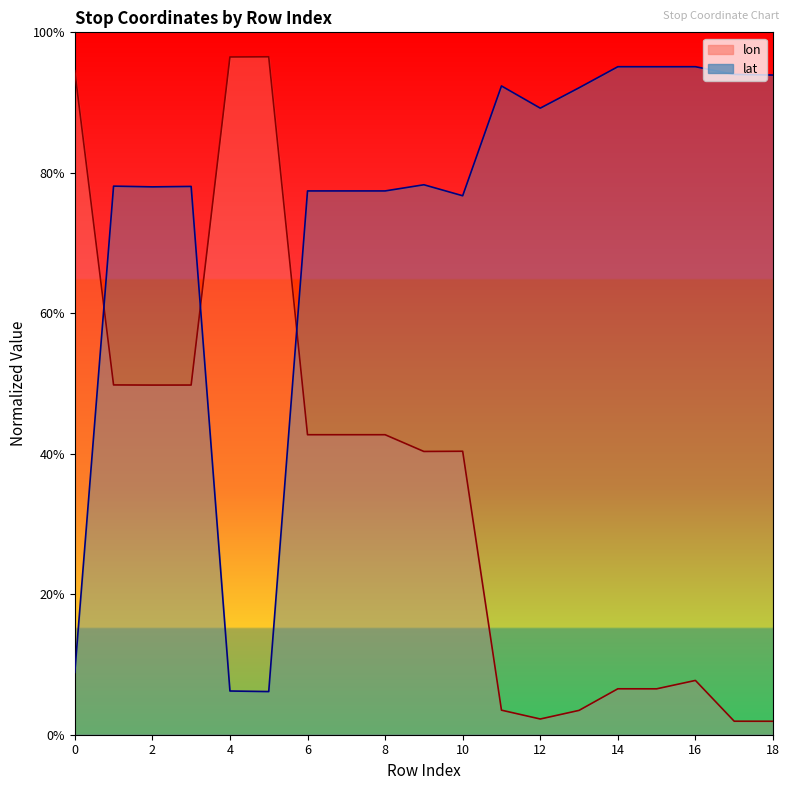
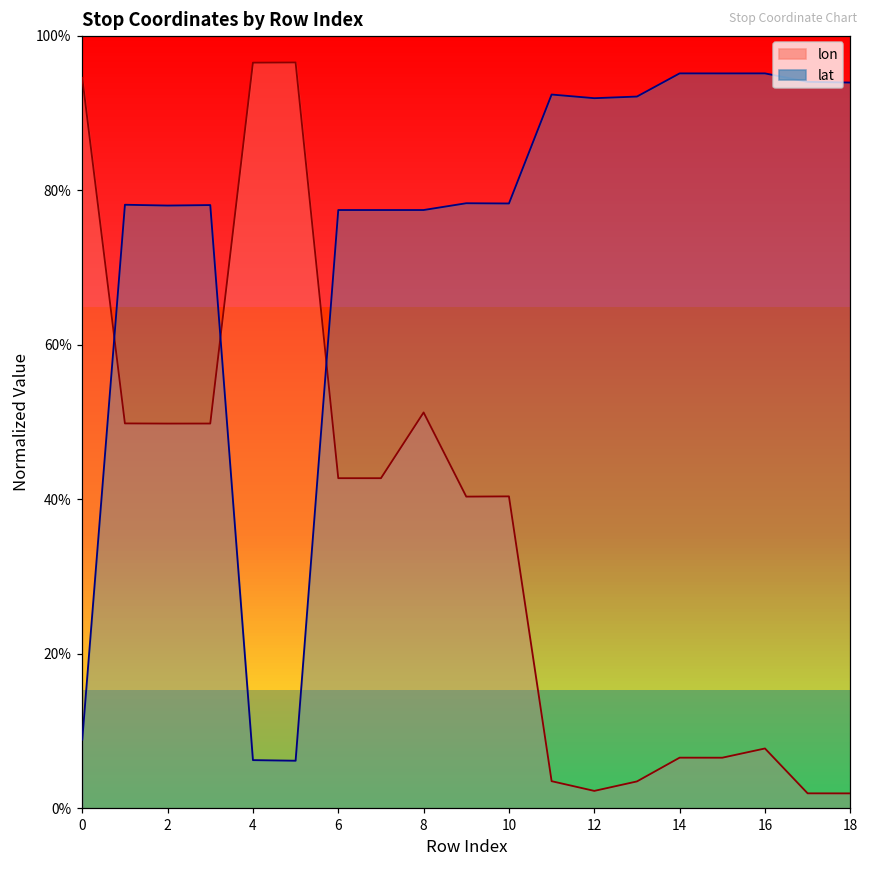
  {
    "lon": {
      "0": "95%",
      "2": "50%",
      "4": "96%",
      "6": "43%",
-     "8": "43%",
+     "8": "51%",
      "10": "40%",
      "12": "2%",
      "14": "7%",
      "16": "8%",
      "18": "2%"
    },
    "lat": {
      "0": "9%",
      "2": "78%",
      "4": "6%",
      "6": "77%",
      "8": "77%",
-     "10": "77%",
-     "12": "89%",
+     "10": "78%",
+     "12": "92%",
      "14": "95%",
      "16": "95%",
      "18": "94%"
    }
  }
